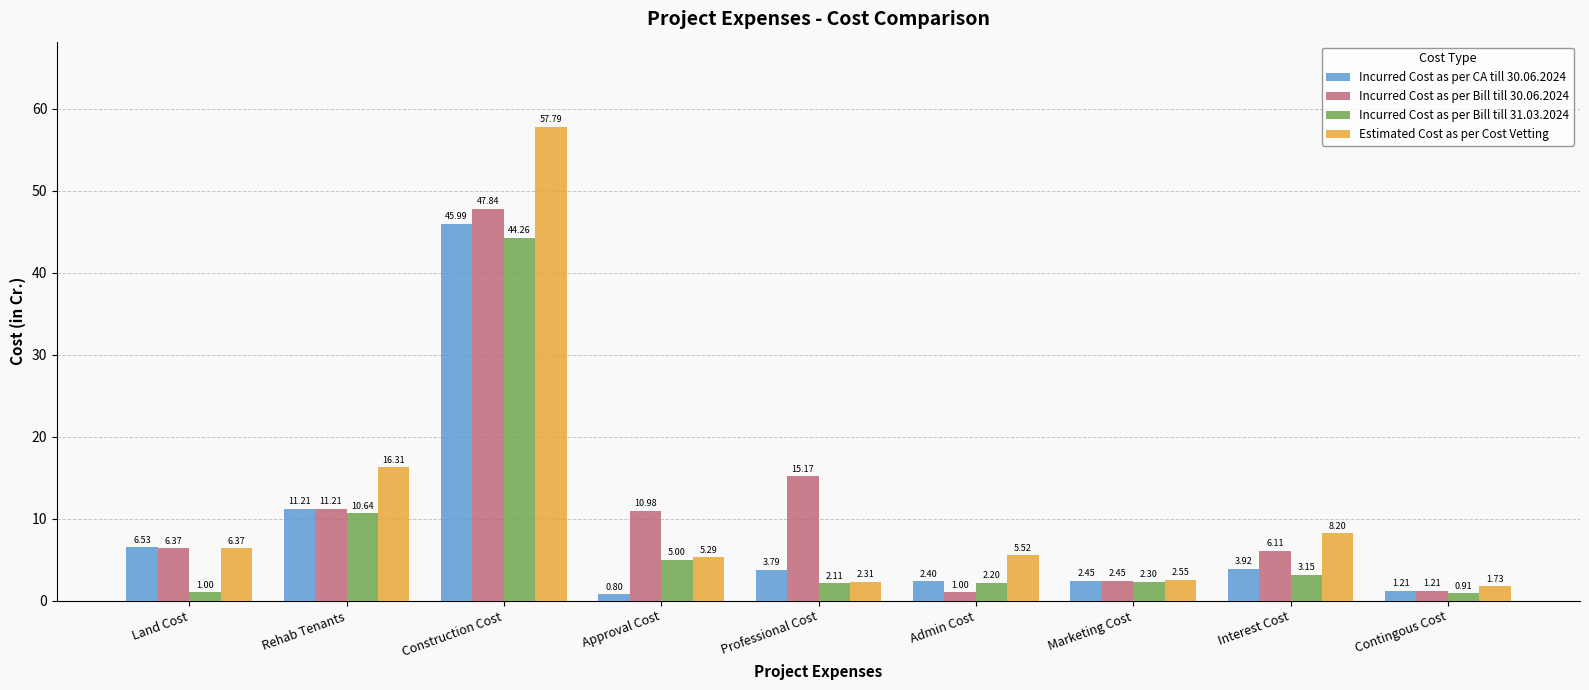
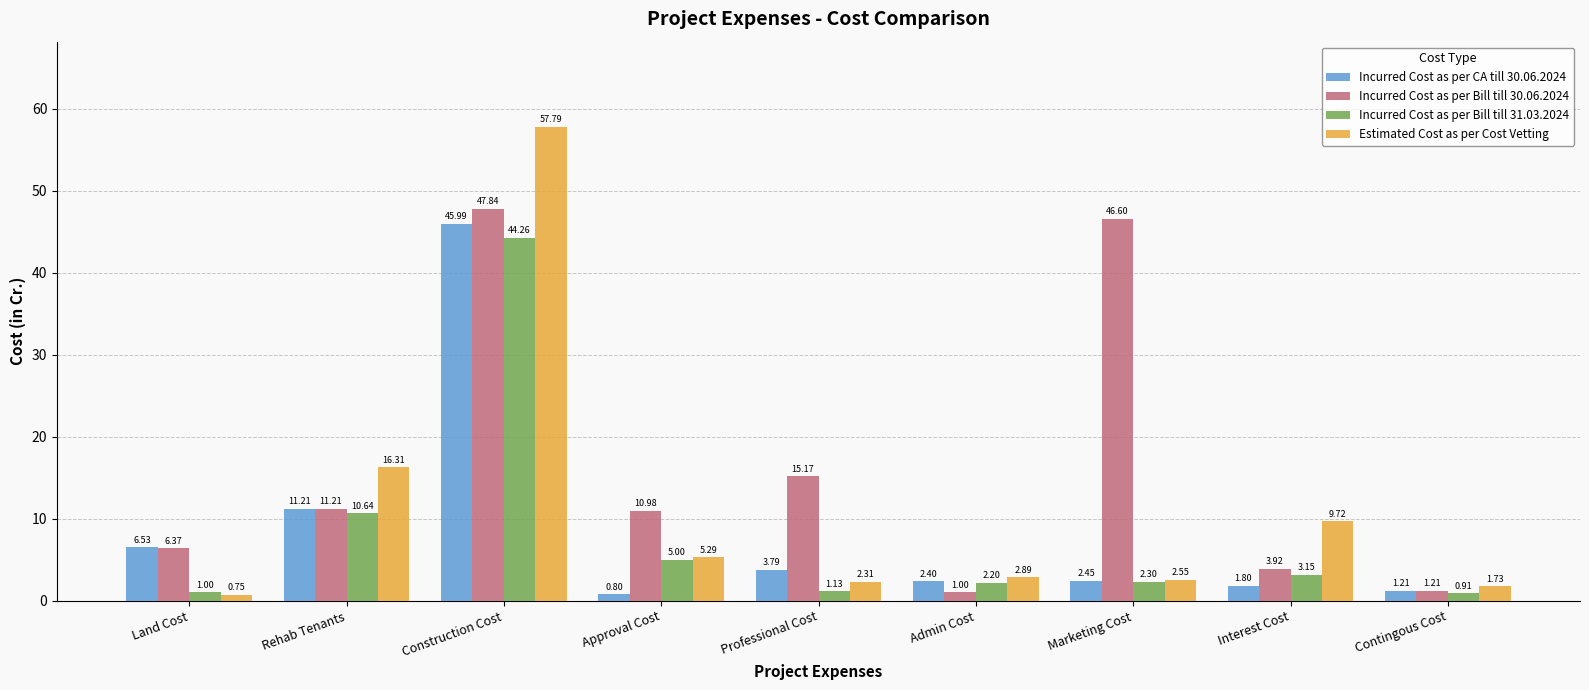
  {
    "Incurred Cost as per CA till 30.06.2024": {
      "Land Cost": 6.53,
      "Rehab Tenants": 11.21,
      "Construction Cost": 45.99,
      "Approval Cost": 0.80,
      "Professional Cost": 3.79,
      "Admin Cost": 2.40,
      "Marketing Cost": 2.45,
-     "Interest Cost": 3.92,
+     "Interest Cost": 1.80,
      "Contingous Cost": 1.21
    },
    "Incurred Cost as per Bill till 30.06.2024": {
      "Land Cost": 6.37,
      "Rehab Tenants": 11.21,
      "Construction Cost": 47.84,
      "Approval Cost": 10.98,
      "Professional Cost": 15.17,
      "Admin Cost": 1.00,
-     "Marketing Cost": 2.45,
-     "Interest Cost": 6.11,
+     "Marketing Cost": 46.60,
+     "Interest Cost": 3.92,
      "Contingous Cost": 1.21
    },
    "Incurred Cost as per Bill till 31.03.2024": {
      "Land Cost": 1.00,
      "Rehab Tenants": 10.64,
      "Construction Cost": 44.26,
      "Approval Cost": 5.00,
-     "Professional Cost": 2.11,
+     "Professional Cost": 1.13,
      "Admin Cost": 2.20,
      "Marketing Cost": 2.30,
      "Interest Cost": 3.15,
      "Contingous Cost": 0.91
    },
    "Estimated Cost as per Cost Vetting": {
-     "Land Cost": 6.37,
+     "Land Cost": 0.75,
      "Rehab Tenants": 16.31,
      "Construction Cost": 57.79,
      "Approval Cost": 5.29,
      "Professional Cost": 2.31,
-     "Admin Cost": 5.52,
+     "Admin Cost": 2.89,
      "Marketing Cost": 2.55,
-     "Interest Cost": 8.20,
+     "Interest Cost": 9.72,
      "Contingous Cost": 1.73
    }
  }
